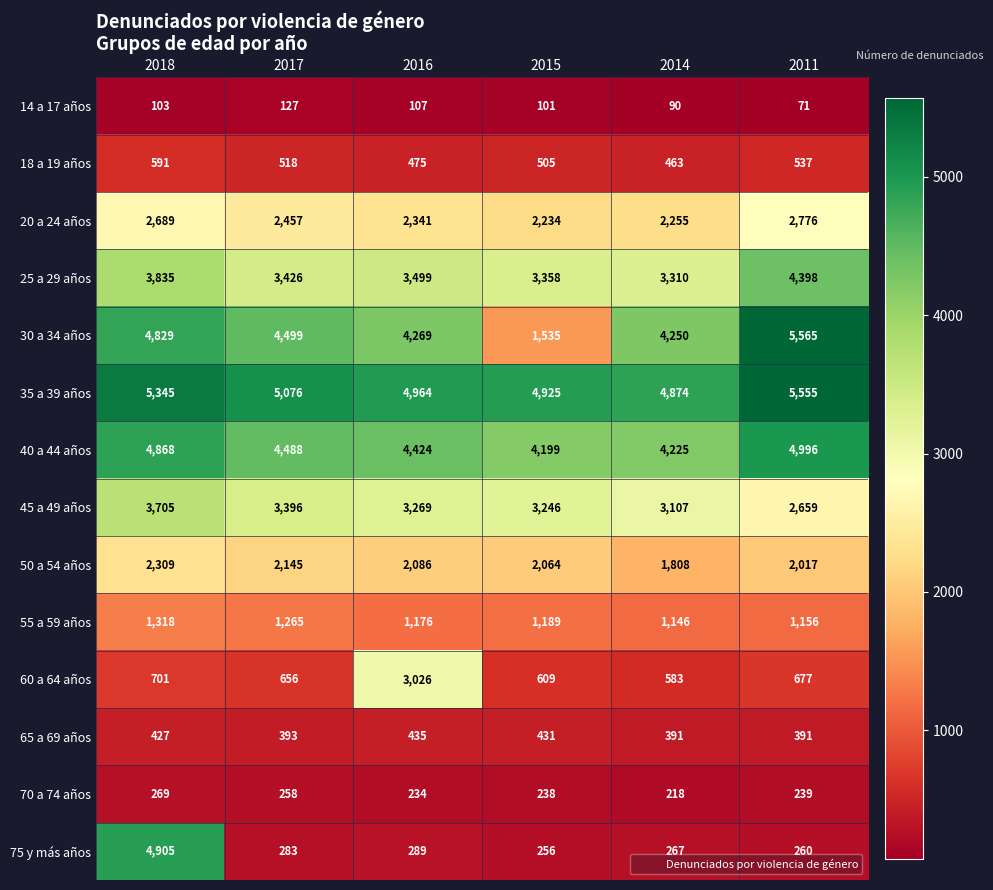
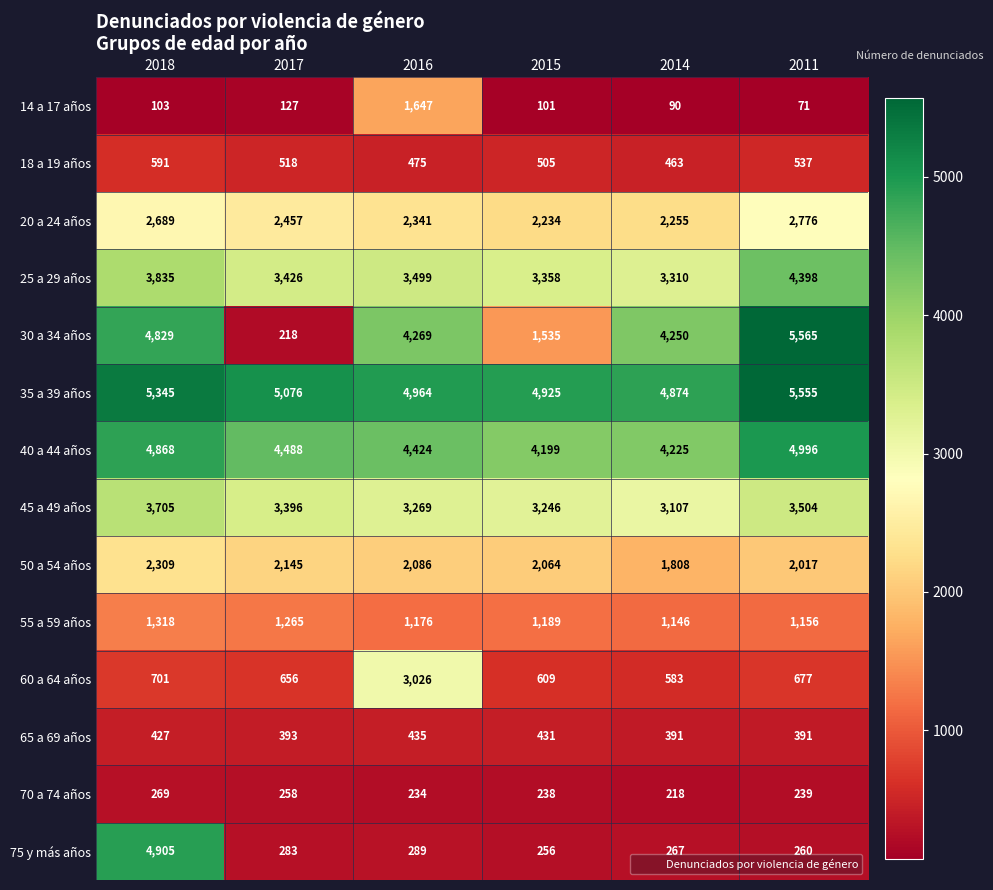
  {
    "14 a 17 años": {
      "2018": "103",
      "2017": "127",
-     "2016": "107",
+     "2016": "1,647",
      "2015": "101",
      "2014": "90",
      "2011": "71"
    },
    "18 a 19 años": {
      "2018": "591",
      "2017": "518",
      "2016": "475",
      "2015": "505",
      "2014": "463",
      "2011": "537"
    },
    "20 a 24 años": {
      "2018": "2,689",
      "2017": "2,457",
      "2016": "2,341",
      "2015": "2,234",
      "2014": "2,255",
      "2011": "2,776"
    },
    "25 a 29 años": {
      "2018": "3,835",
      "2017": "3,426",
      "2016": "3,499",
      "2015": "3,358",
      "2014": "3,310",
      "2011": "4,398"
    },
    "30 a 34 años": {
      "2018": "4,829",
-     "2017": "4,499",
+     "2017": "218",
      "2016": "4,269",
      "2015": "1,535",
      "2014": "4,250",
      "2011": "5,565"
    },
    "35 a 39 años": {
      "2018": "5,345",
      "2017": "5,076",
      "2016": "4,964",
      "2015": "4,925",
      "2014": "4,874",
      "2011": "5,555"
    },
    "40 a 44 años": {
      "2018": "4,868",
      "2017": "4,488",
      "2016": "4,424",
      "2015": "4,199",
      "2014": "4,225",
      "2011": "4,996"
    },
    "45 a 49 años": {
      "2018": "3,705",
      "2017": "3,396",
      "2016": "3,269",
      "2015": "3,246",
      "2014": "3,107",
-     "2011": "2,659"
+     "2011": "3,504"
    },
    "50 a 54 años": {
      "2018": "2,309",
      "2017": "2,145",
      "2016": "2,086",
      "2015": "2,064",
      "2014": "1,808",
      "2011": "2,017"
    },
    "55 a 59 años": {
      "2018": "1,318",
      "2017": "1,265",
      "2016": "1,176",
      "2015": "1,189",
      "2014": "1,146",
      "2011": "1,156"
    },
    "60 a 64 años": {
      "2018": "701",
      "2017": "656",
      "2016": "3,026",
      "2015": "609",
      "2014": "583",
      "2011": "677"
    },
    "65 a 69 años": {
      "2018": "427",
      "2017": "393",
      "2016": "435",
      "2015": "431",
      "2014": "391",
      "2011": "391"
    },
    "70 a 74 años": {
      "2018": "269",
      "2017": "258",
      "2016": "234",
      "2015": "238",
      "2014": "218",
      "2011": "239"
    },
    "75 y más años": {
      "2018": "4,905",
      "2017": "283",
      "2016": "289",
      "2015": "256"
    }
  }
